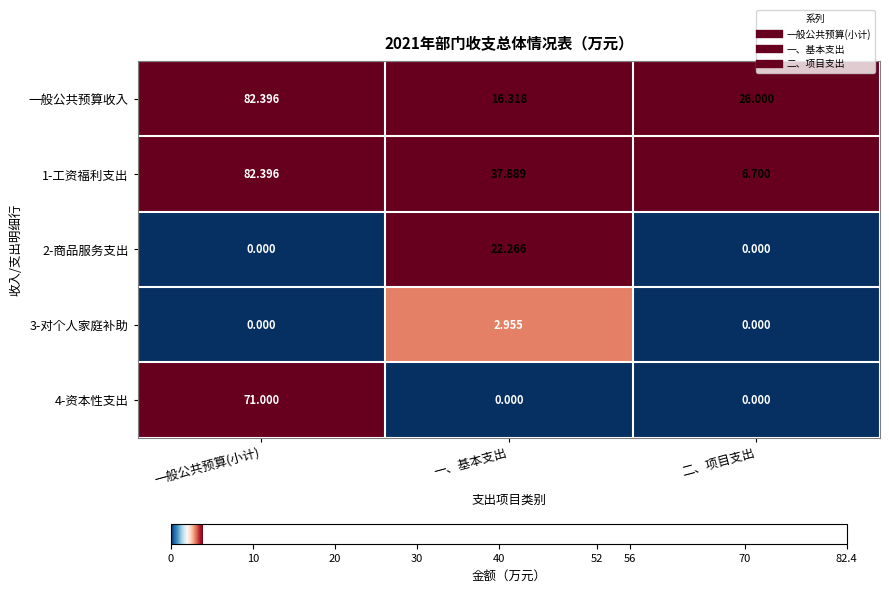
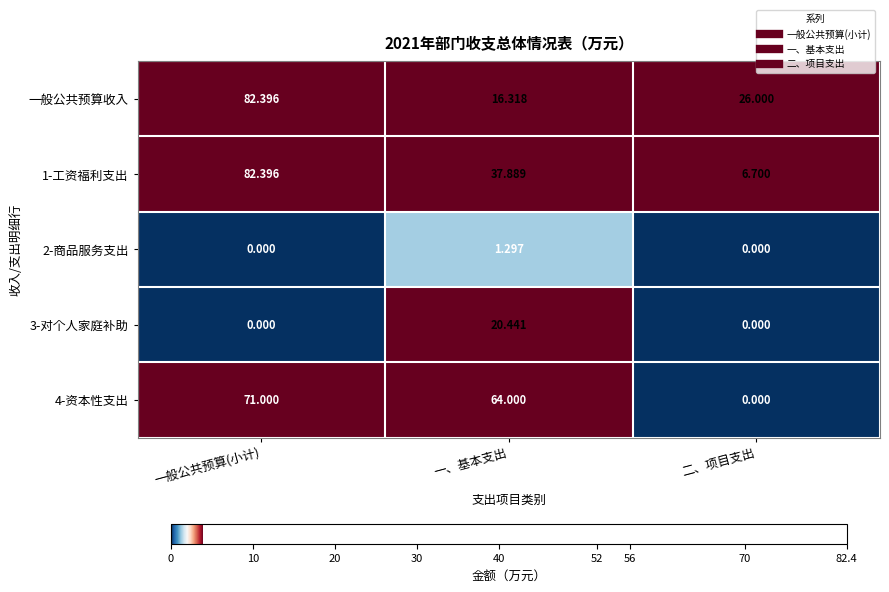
  {
    "一般公共预算收入": {
      "一般公共预算(小计)": 82.396,
      "一、基本支出": 16.318,
      "二、项目支出": 26.000
    },
    "1-工资福利支出": {
      "一般公共预算(小计)": 82.396,
      "一、基本支出": 37.889,
      "二、项目支出": 6.700
    },
    "2-商品服务支出": {
      "一般公共预算(小计)": 0.000,
-     "一、基本支出": 22.266,
+     "一、基本支出": 1.297,
      "二、项目支出": 0.000
    },
    "3-对个人家庭补助": {
      "一般公共预算(小计)": 0.000,
-     "一、基本支出": 2.955,
+     "一、基本支出": 20.441,
      "二、项目支出": 0.000
    },
    "4-资本性支出": {
      "一般公共预算(小计)": 71.000,
-     "一、基本支出": 0.000,
+     "一、基本支出": 64.000,
      "二、项目支出": 0.000
    }
  }
